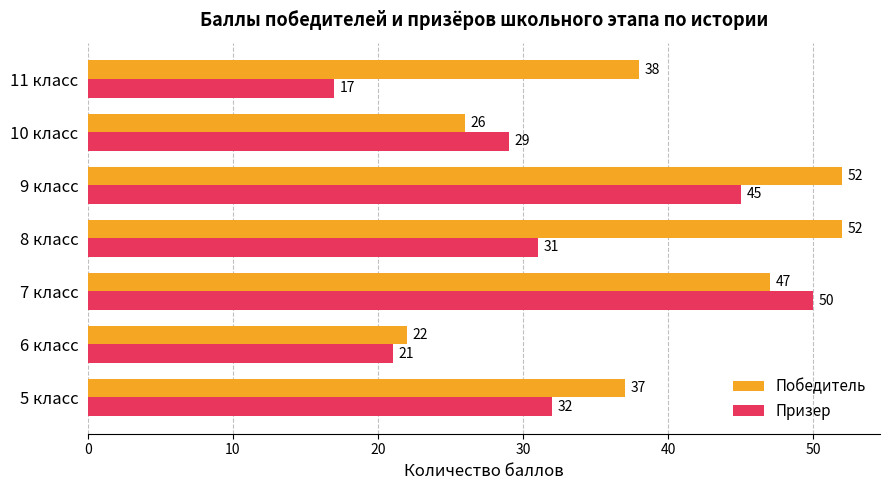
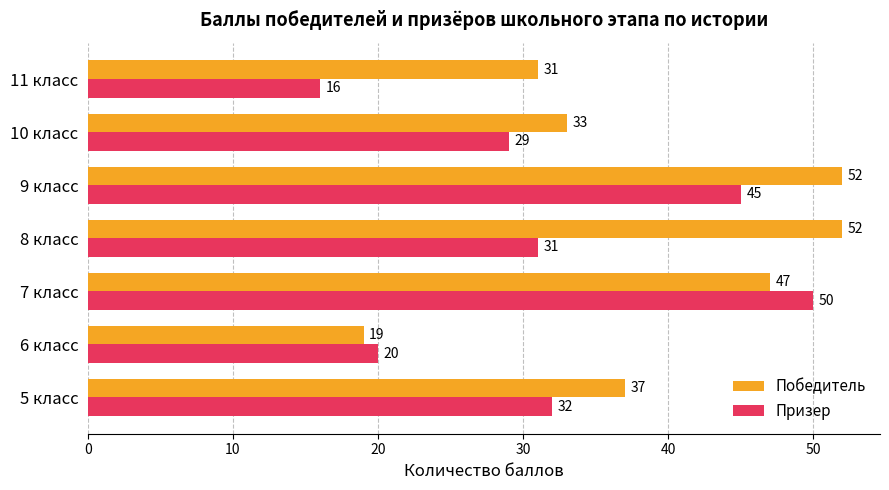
  {
    "Победитель": {
-     "11 класс": 38,
-     "10 класс": 26,
+     "11 класс": 31,
+     "10 класс": 33,
      "9 класс": 52,
      "8 класс": 52,
      "7 класс": 47,
-     "6 класс": 22,
+     "6 класс": 19,
      "5 класс": 37
    },
    "Призер": {
-     "11 класс": 17,
+     "11 класс": 16,
      "10 класс": 29,
      "9 класс": 45,
      "8 класс": 31,
      "7 класс": 50,
-     "6 класс": 21,
+     "6 класс": 20,
      "5 класс": 32
    }
  }
